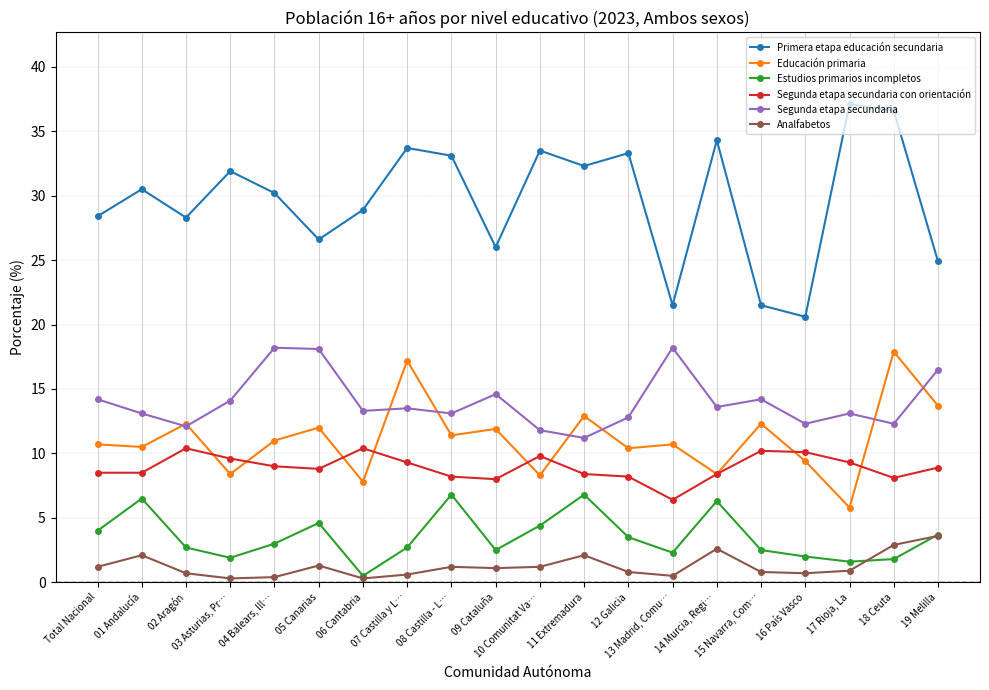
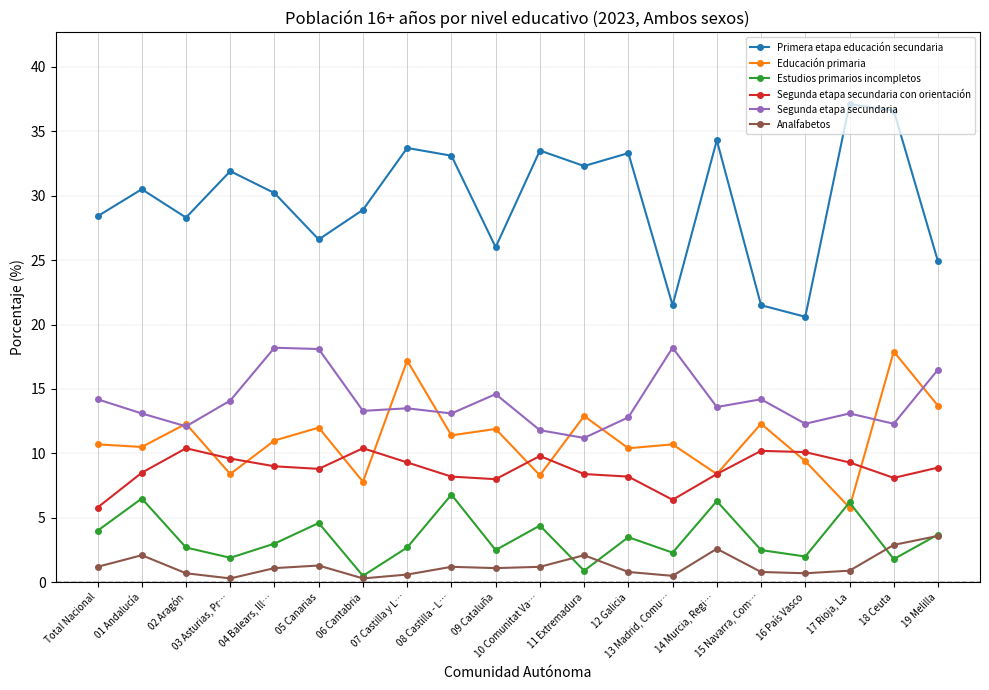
  {
    "Primera etapa educación secundaria": {
      "Total Nacional": 28.4,
      "01 Andalucía": 30.5,
      "02 Aragón": 28.3,
      "03 Asturias, Pr…": 31.9,
      "04 Balears, Ill…": 30.2,
      "05 Canarias": 26.6,
      "06 Cantabria": 28.9,
      "07 Castilla y L…": 33.7,
      "08 Castilla - L…": 33.1,
      "09 Cataluña": 26.0,
      "10 Comunitat Va…": 33.5,
      "11 Extremadura": 32.3,
      "12 Galicia": 33.3,
      "13 Madrid, Comu…": 21.5,
      "14 Murcia, Regi…": 34.3,
      "15 Navarra, Com…": 21.5,
      "16 País Vasco": 20.6,
      "19 Melilla": 24.9
    },
    "Educación primaria": {
      "Total Nacional": 10.7,
      "01 Andalucía": 10.5,
      "03 Asturias, Pr…": 8.4,
      "04 Balears, Ill…": 11.0,
      "05 Canarias": 12.0,
      "06 Cantabria": 7.8,
      "07 Castilla y L…": 17.2,
      "08 Castilla - L…": 11.4,
      "09 Cataluña": 11.9,
      "10 Comunitat Va…": 8.3,
      "11 Extremadura": 12.9,
      "12 Galicia": 10.4,
      "13 Madrid, Comu…": 10.7,
      "15 Navarra, Com…": 12.3,
      "16 País Vasco": 9.4,
      "17 Rioja, La": 5.8,
      "18 Ceuta": 17.9,
      "19 Melilla": 13.7
    },
    "Estudios primarios incompletos": {
      "Total Nacional": 4.0,
      "01 Andalucía": 6.5,
      "02 Aragón": 2.7,
      "03 Asturias, Pr…": 1.9,
      "04 Balears, Ill…": 3.0,
      "05 Canarias": 4.6,
      "06 Cantabria": 0.5,
      "07 Castilla y L…": 2.7,
      "08 Castilla - L…": 6.8,
      "09 Cataluña": 2.5,
      "10 Comunitat Va…": 4.4,
-     "11 Extremadura": 6.8,
+     "11 Extremadura": 0.9,
      "12 Galicia": 3.5,
      "13 Madrid, Comu…": 2.3,
      "14 Murcia, Regi…": 6.3,
      "15 Navarra, Com…": 2.5,
      "16 País Vasco": 2.0,
-     "17 Rioja, La": 1.6,
+     "17 Rioja, La": 6.2,
      "18 Ceuta": 1.8
    },
    "Segunda etapa secundaria con orientación": {
-     "Total Nacional": 8.5,
+     "Total Nacional": 5.8,
      "01 Andalucía": 8.5,
      "02 Aragón": 10.4,
      "03 Asturias, Pr…": 9.6,
      "04 Balears, Ill…": 9.0,
      "05 Canarias": 8.8,
      "06 Cantabria": 10.4,
      "07 Castilla y L…": 9.3,
      "08 Castilla - L…": 8.2,
      "09 Cataluña": 8.0,
      "10 Comunitat Va…": 9.8,
      "11 Extremadura": 8.4,
      "12 Galicia": 8.2,
      "13 Madrid, Comu…": 6.4,
      "15 Navarra, Com…": 10.2,
      "16 País Vasco": 10.1,
      "17 Rioja, La": 9.3,
      "18 Ceuta": 8.1,
      "19 Melilla": 8.9
    },
    "Segunda etapa secundaria": {
      "Total Nacional": 14.2,
      "01 Andalucía": 13.1,
      "03 Asturias, Pr…": 14.1,
      "04 Balears, Ill…": 18.2,
      "05 Canarias": 18.1,
      "06 Cantabria": 13.3,
      "07 Castilla y L…": 13.5,
      "08 Castilla - L…": 13.1,
      "09 Cataluña": 14.6,
      "10 Comunitat Va…": 11.8,
      "11 Extremadura": 11.2,
      "12 Galicia": 12.8,
      "13 Madrid, Comu…": 18.2,
      "14 Murcia, Regi…": 13.6,
      "15 Navarra, Com…": 14.2,
      "16 País Vasco": 12.3,
      "17 Rioja, La": 13.1,
      "18 Ceuta": 12.3,
      "19 Melilla": 16.5
    },
    "Analfabetos": {
      "Total Nacional": 1.2,
      "01 Andalucía": 2.1,
      "02 Aragón": 0.7,
      "03 Asturias, Pr…": 0.3,
-     "04 Balears, Ill…": 0.4,
+     "04 Balears, Ill…": 1.1,
      "05 Canarias": 1.3,
      "06 Cantabria": 0.3,
      "07 Castilla y L…": 0.6,
      "08 Castilla - L…": 1.2,
      "09 Cataluña": 1.1,
      "10 Comunitat Va…": 1.2,
      "11 Extremadura": 2.1,
      "12 Galicia": 0.8,
      "13 Madrid, Comu…": 0.5,
      "14 Murcia, Regi…": 2.6,
      "15 Navarra, Com…": 0.8,
      "16 País Vasco": 0.7,
      "17 Rioja, La": 0.9,
      "18 Ceuta": 2.9
    }
  }
